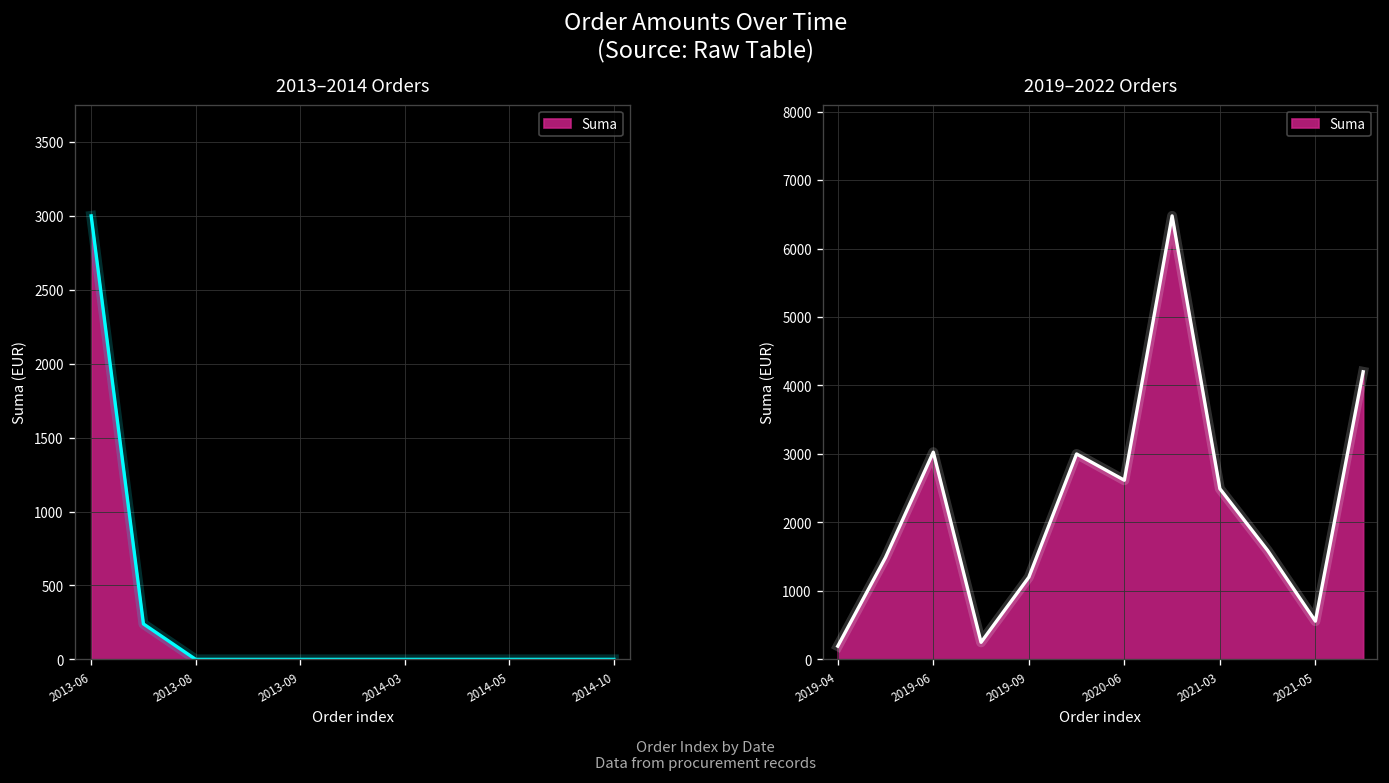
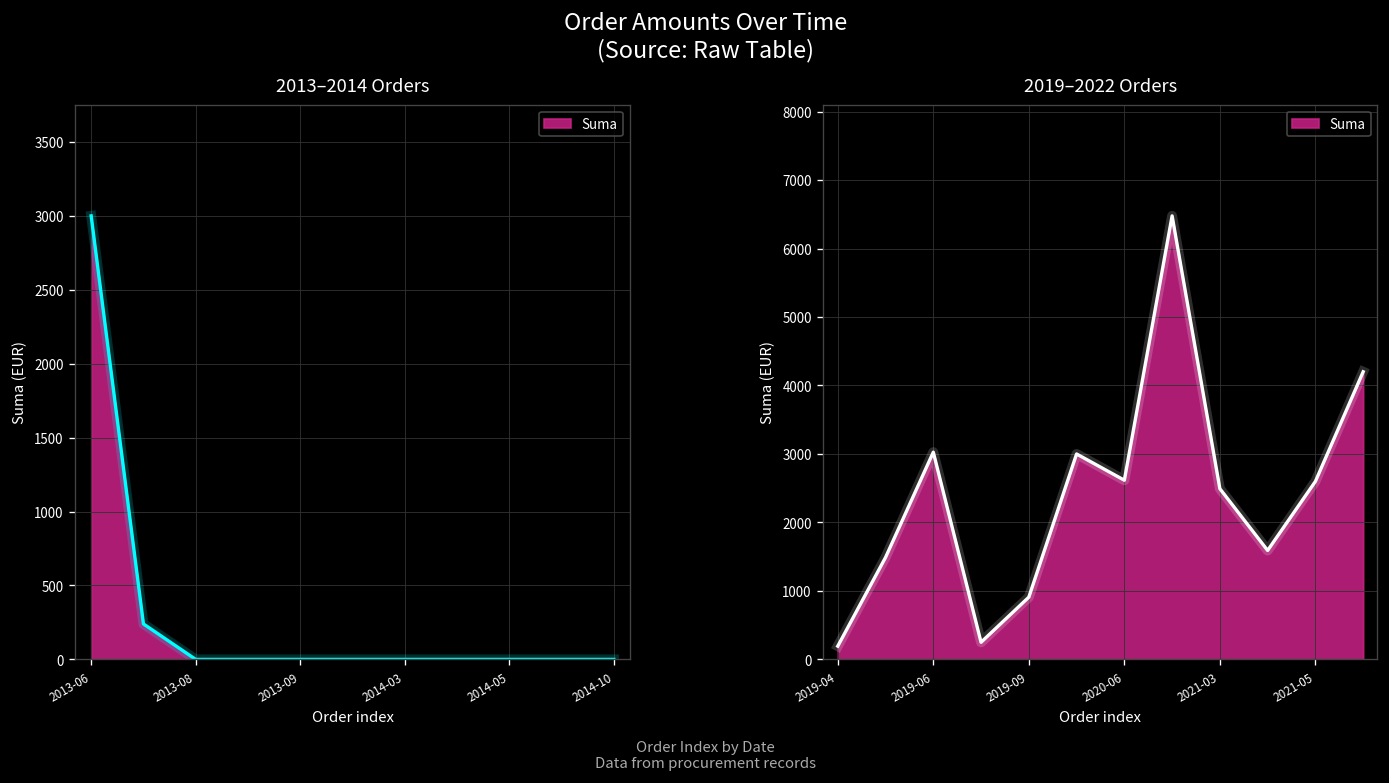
  {
    "2013–2014 Orders": {
      "2013-06": 3000,
      "2013-08": 0,
      "2013-09": 0,
      "2014-03": 0,
      "2014-05": 0,
      "2014-10": 0
    },
    "2019–2022 Orders": {
      "2019-04": 200,
      "2019-06": 3000,
-     "2019-09": 1200,
+     "2019-09": 900,
      "2020-06": 2600,
      "2021-03": 2500,
-     "2021-05": 600
+     "2021-05": 2600
    }
  }
